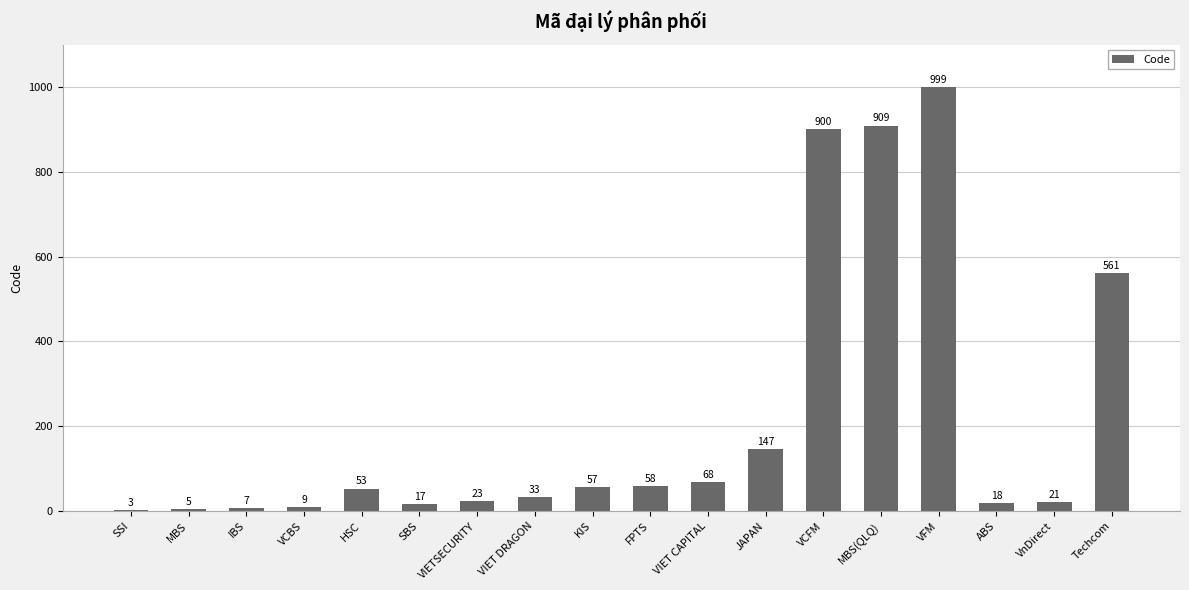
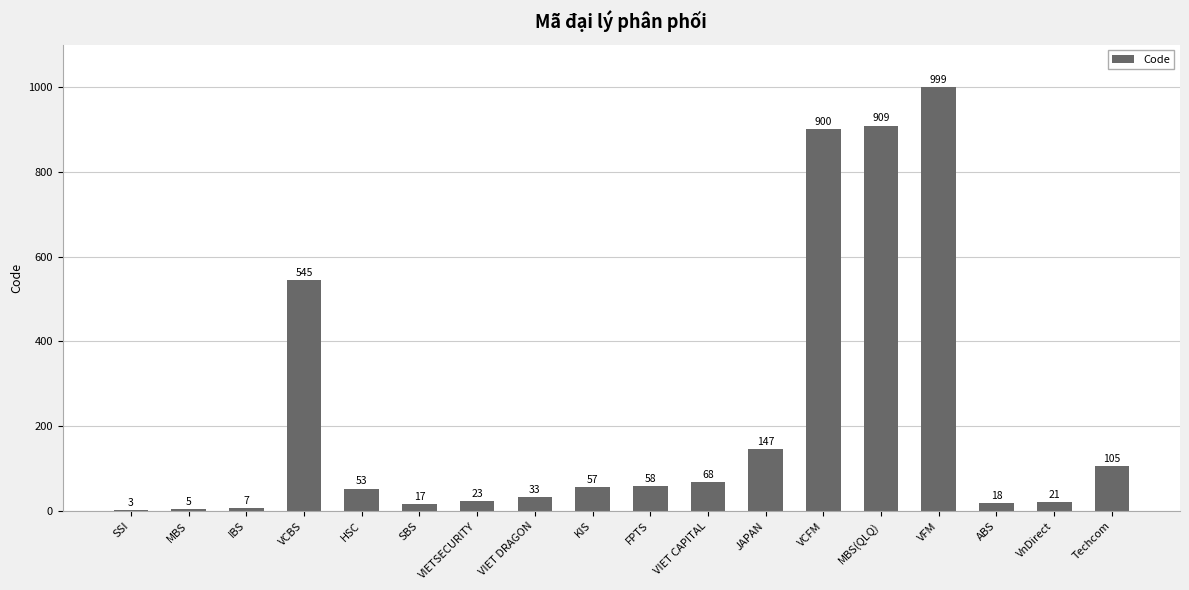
  {
    "SSI": 3,
    "MBS": 5,
    "IBS": 7,
-   "VCBS": 9,
+   "VCBS": 545,
    "HSC": 53,
    "SBS": 17,
    "VIETSECURITY": 23,
    "VIET DRAGON": 33,
    "KIS": 57,
    "FPTS": 58,
    "VIET CAPITAL": 68,
    "JAPAN": 147,
    "VCFM": 900,
    "MBS(QLQ)": 909,
    "VFM": 999,
    "ABS": 18,
    "VnDirect": 21,
-   "Techcom": 561
+   "Techcom": 105
  }
